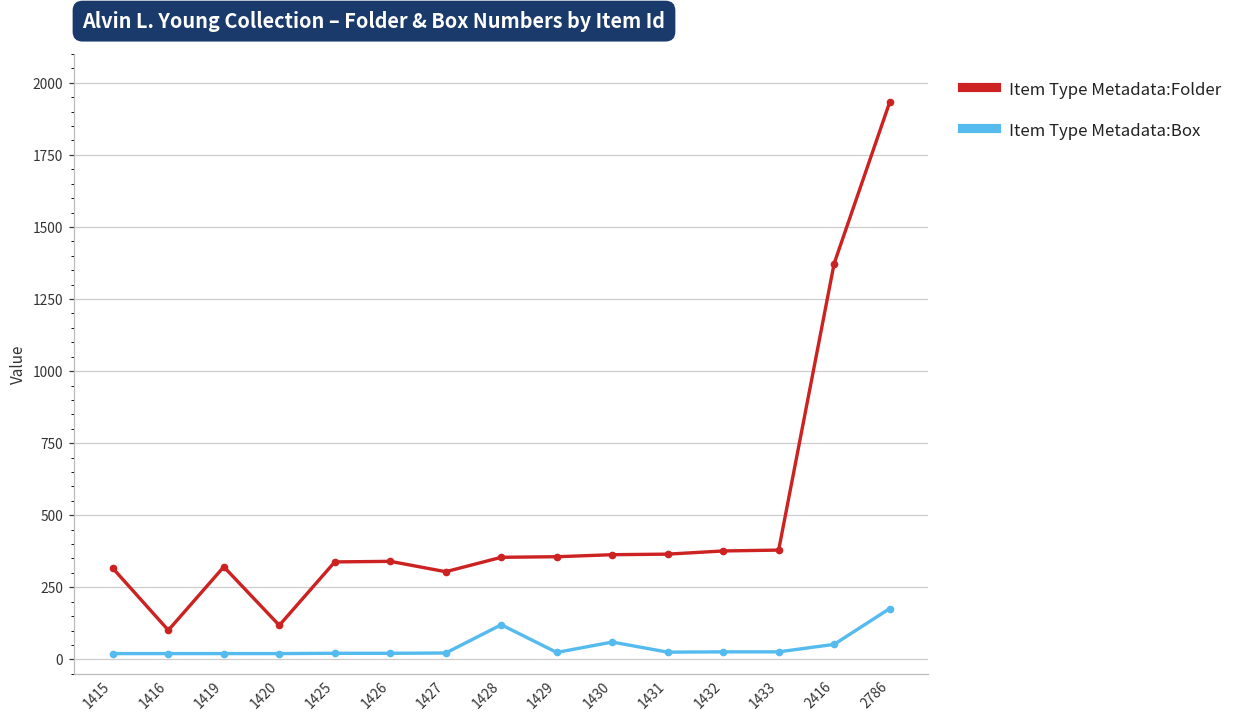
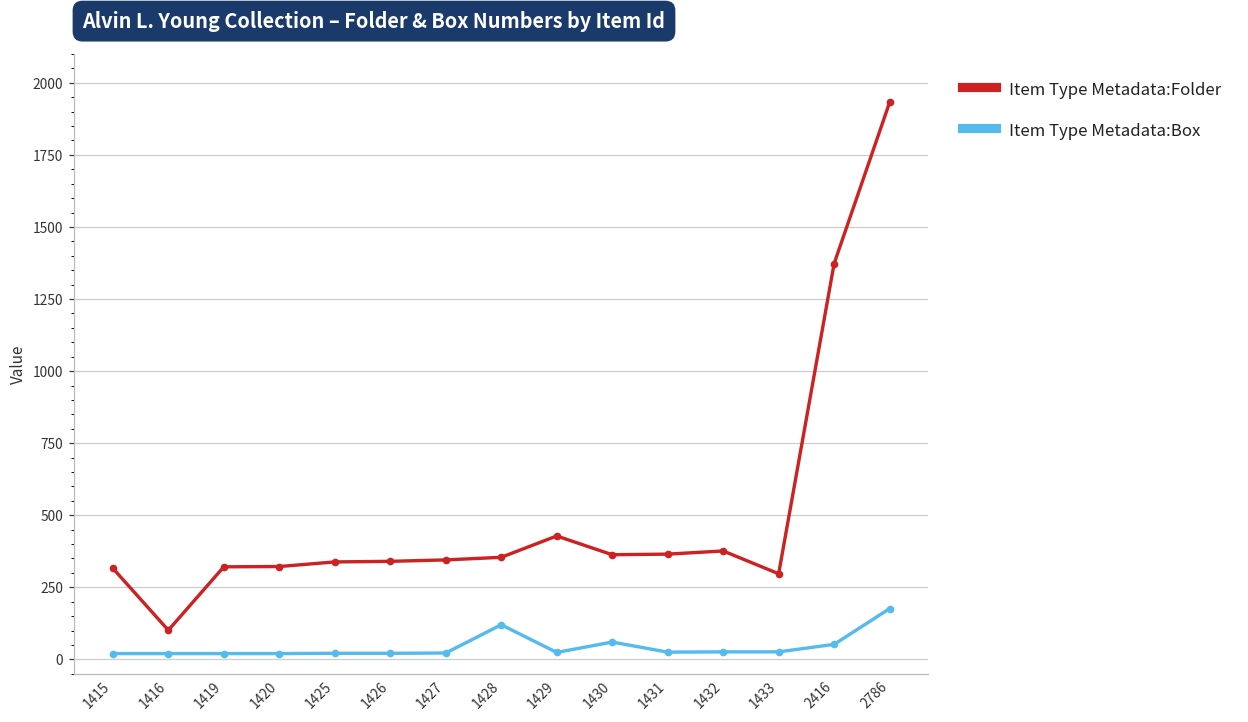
  {
    "Item Type Metadata:Folder": {
      "1415": 320,
      "1416": 100,
      "1419": 320,
-     "1420": 120,
+     "1420": 320,
      "1425": 340,
      "1426": 340,
-     "1427": 300,
+     "1427": 350,
      "1428": 350,
-     "1429": 360,
+     "1429": 430,
      "1430": 360,
      "1431": 370,
      "1432": 380,
-     "1433": 380,
+     "1433": 300,
      "2416": 1370,
      "2786": 1930
    },
    "Item Type Metadata:Box": {
      "1415": 20,
      "1416": 20,
      "1419": 20,
      "1420": 20,
      "1425": 20,
      "1426": 20,
      "1427": 20,
      "1428": 120,
      "1429": 20,
      "1430": 60,
      "1431": 30,
      "1432": 30,
      "1433": 30,
      "2416": 50,
      "2786": 180
    }
  }
